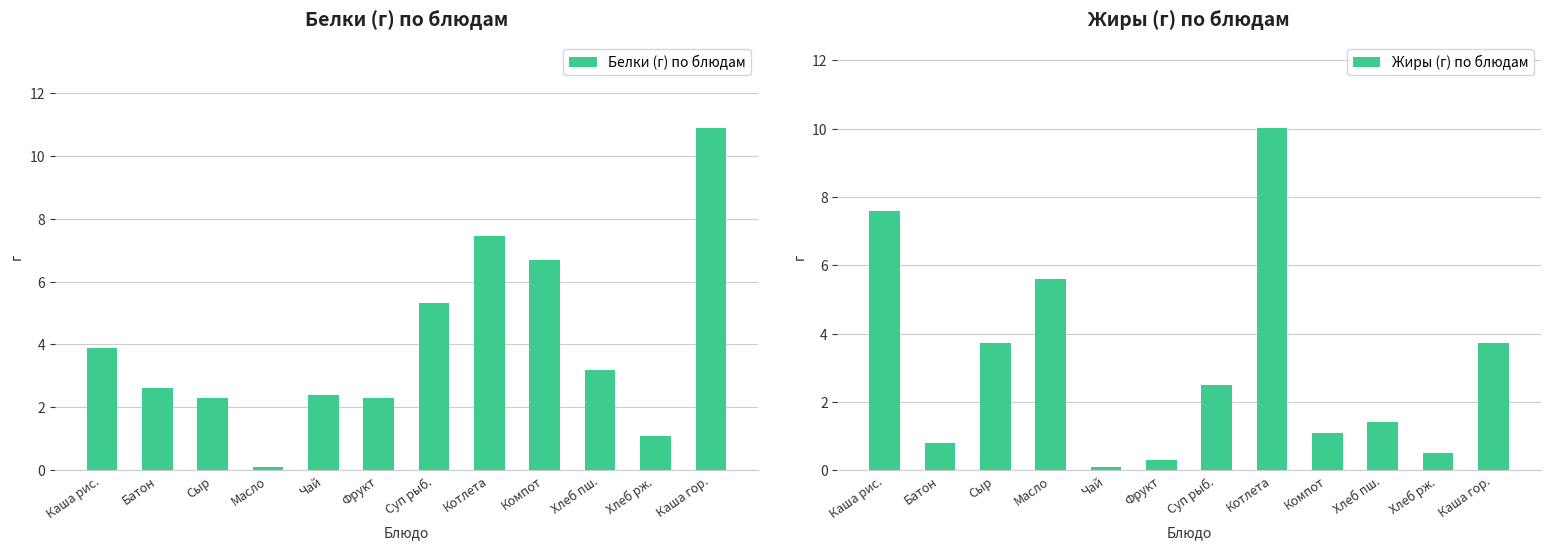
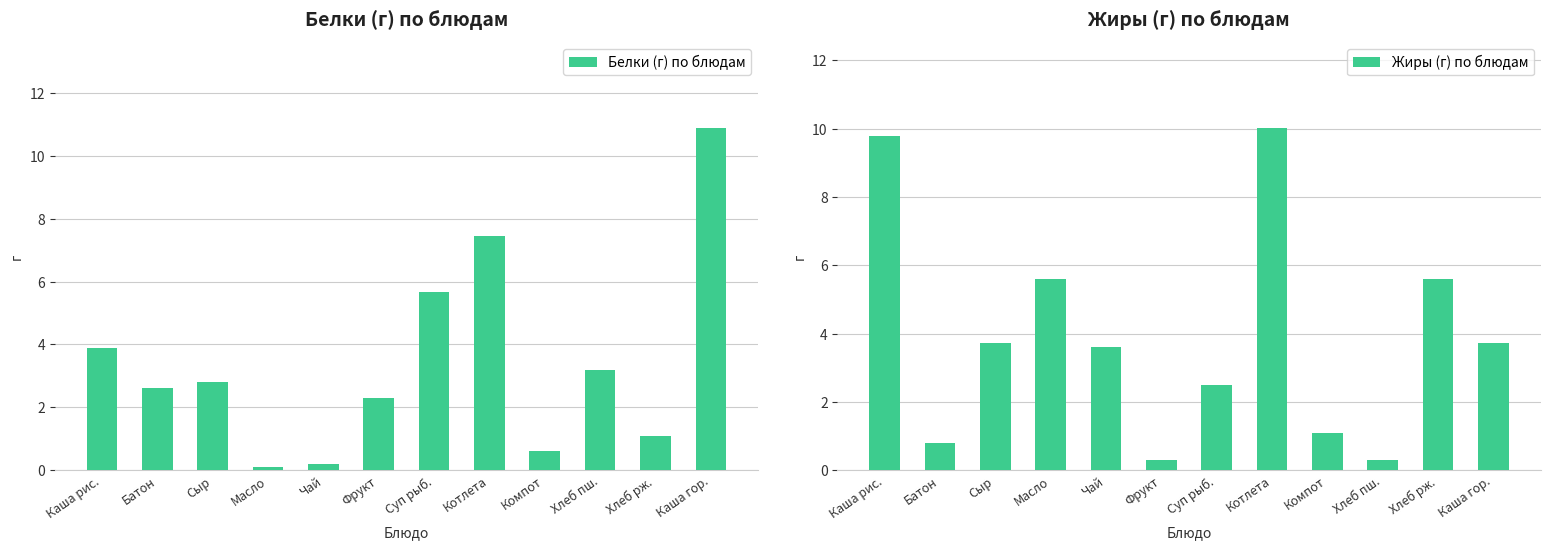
  {
    "Белки (г) по блюдам": {
      "Каша рис.": 3.9,
      "Батон": 2.6,
-     "Сыр": 2.3,
+     "Сыр": 2.8,
      "Масло": 0.1,
-     "Чай": 2.4,
+     "Чай": 0.2,
      "Фрукт": 2.3,
-     "Суп рыб.": 5.3,
+     "Суп рыб.": 5.7,
      "Котлета": 7.4,
-     "Компот": 6.7,
+     "Компот": 0.6,
      "Хлеб пш.": 3.2,
      "Хлеб рж.": 1.1,
      "Каша гор.": 10.9
    },
    "Жиры (г) по блюдам": {
-     "Каша рис.": 7.6,
+     "Каша рис.": 9.8,
      "Батон": 0.8,
      "Сыр": 3.7,
      "Масло": 5.6,
-     "Чай": 0.1,
+     "Чай": 3.6,
      "Фрукт": 0.3,
      "Суп рыб.": 2.5,
      "Котлета": 10.0,
      "Компот": 1.1,
-     "Хлеб пш.": 1.4,
-     "Хлеб рж.": 0.5,
+     "Хлеб пш.": 0.3,
+     "Хлеб рж.": 5.6,
      "Каша гор.": 3.7
    }
  }
